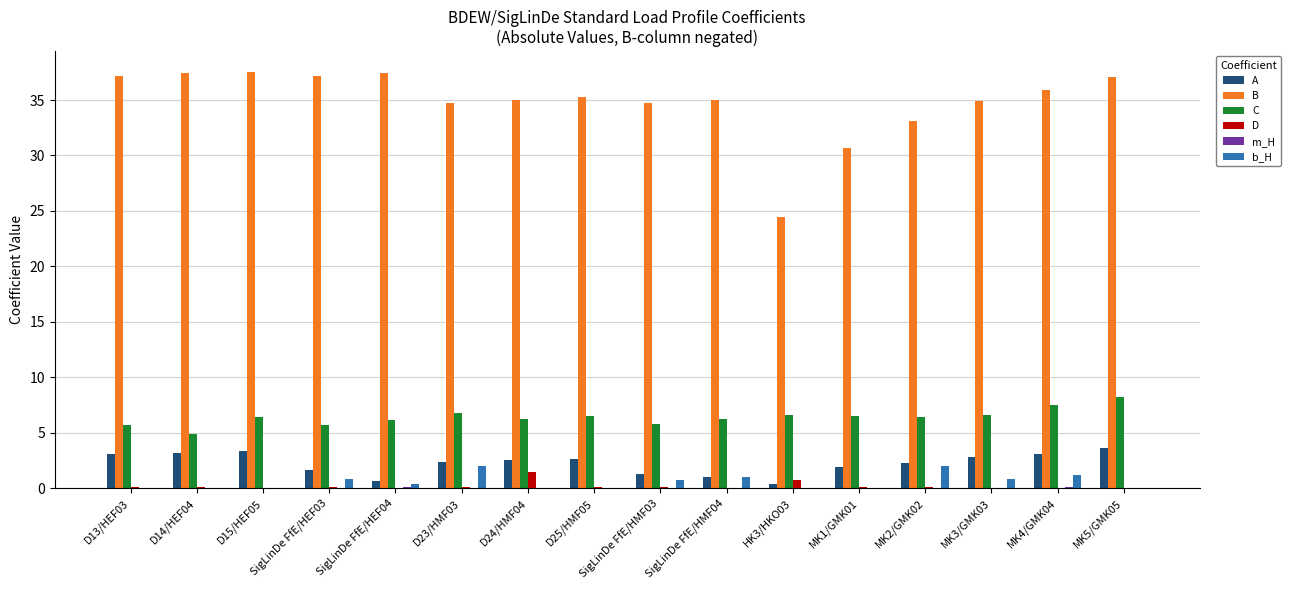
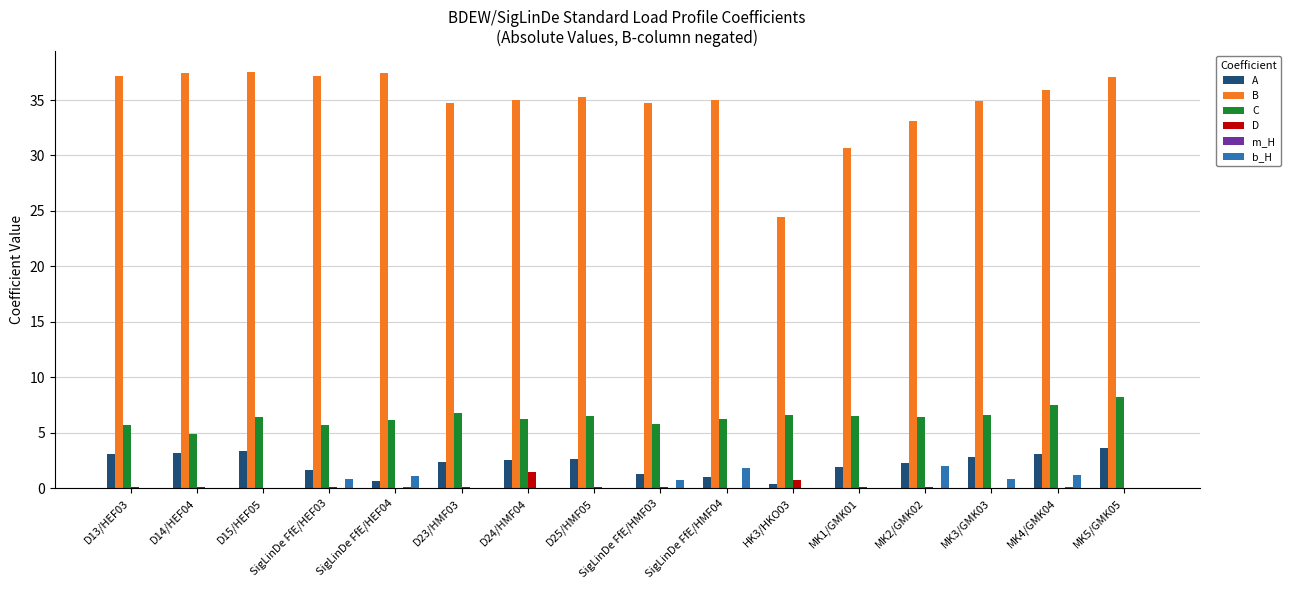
  {
    "A": {
      "D13/HEF03": 3.0,
      "D14/HEF04": 3.2,
      "D15/HEF05": 3.3,
      "SigLinDe FfE/HEF03": 1.6,
      "SigLinDe FfE/HEF04": 0.6,
      "D23/HMF03": 2.4,
      "D24/HMF04": 2.5,
      "D25/HMF05": 2.7,
      "SigLinDe FfE/HMF03": 1.2,
      "SigLinDe FfE/HMF04": 1.0,
      "HK3/HKO03": 0.4,
      "MK1/GMK01": 1.9,
      "MK2/GMK02": 2.3,
      "MK3/GMK03": 2.8,
      "MK4/GMK04": 3.1,
      "MK5/GMK05": 3.6
    },
    "B": {
      "D13/HEF03": 37.2,
      "D14/HEF04": 37.4,
      "D15/HEF05": 37.5,
      "SigLinDe FfE/HEF03": 37.2,
      "SigLinDe FfE/HEF04": 37.4,
      "D23/HMF03": 34.7,
      "D24/HMF04": 35.0,
      "D25/HMF05": 35.3,
      "SigLinDe FfE/HMF03": 34.7,
      "SigLinDe FfE/HMF04": 35.0,
      "HK3/HKO03": 24.4,
      "MK1/GMK01": 30.7,
      "MK2/GMK02": 33.1,
      "MK3/GMK03": 34.9,
      "MK4/GMK04": 35.9,
      "MK5/GMK05": 37.1
    },
    "C": {
      "D13/HEF03": 5.7,
      "D14/HEF04": 4.9,
      "D15/HEF05": 6.4,
      "SigLinDe FfE/HEF03": 5.7,
      "SigLinDe FfE/HEF04": 6.2,
      "D23/HMF03": 6.7,
      "D24/HMF04": 6.2,
      "D25/HMF05": 6.5,
      "SigLinDe FfE/HMF03": 5.8,
      "SigLinDe FfE/HMF04": 6.2,
      "HK3/HKO03": 6.6,
      "MK1/GMK01": 6.5,
      "MK2/GMK02": 6.4,
      "MK3/GMK03": 6.6,
      "MK4/GMK04": 7.5,
      "MK5/GMK05": 8.2
    },
    "D": {
      "D24/HMF04": 1.5,
      "HK3/HKO03": 0.7
    },
    "m_H": {
      "D13/HEF03": 0.0,
      "D14/HEF04": 0.0,
      "D15/HEF05": 0.0,
      "D23/HMF03": 0.0,
      "D24/HMF04": 0.0,
      "D25/HMF05": 0.0,
      "HK3/HKO03": 0.0,
      "MK1/GMK01": 0.0,
      "MK2/GMK02": 0.0,
      "MK5/GMK05": 0.0
    },
    "b_H": {
      "D13/HEF03": 0.0,
      "D14/HEF04": 0.0,
      "D15/HEF05": 0.0,
      "SigLinDe FfE/HEF03": 0.8,
-     "SigLinDe FfE/HEF04": 0.4,
-     "D23/HMF03": 2,
+     "SigLinDe FfE/HEF04": 1.1,
+     "D23/HMF03": 0,
      "D24/HMF04": 0.0,
      "D25/HMF05": 0.0,
      "SigLinDe FfE/HMF03": 0.8,
-     "SigLinDe FfE/HMF04": 1.0,
+     "SigLinDe FfE/HMF04": 1.8,
      "HK3/HKO03": 0.0,
      "MK1/GMK01": 0.0,
      "MK2/GMK02": 2.0,
      "MK3/GMK03": 0.9,
      "MK4/GMK04": 1.2,
      "MK5/GMK05": 0.0
    }
  }
